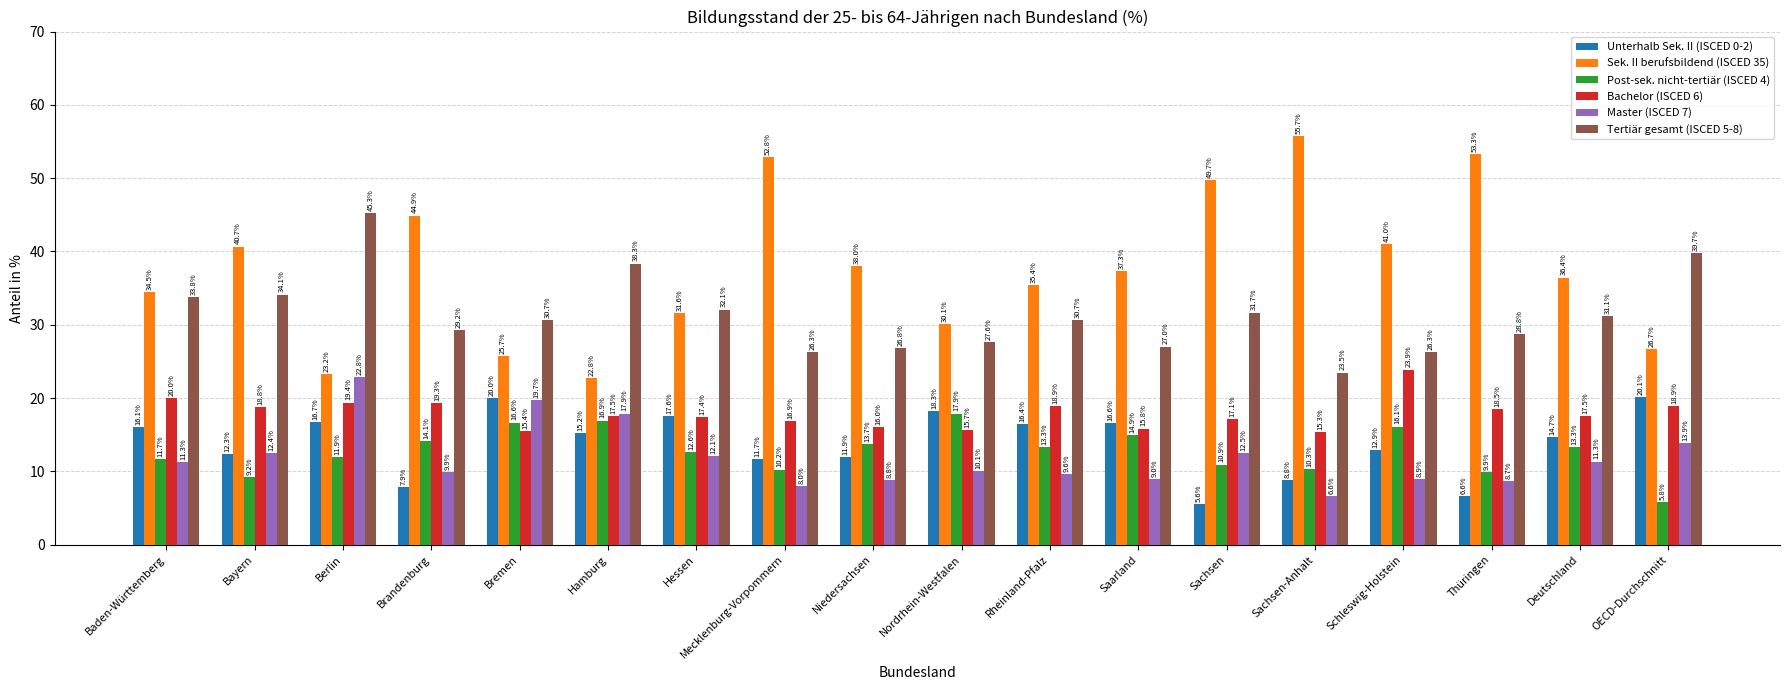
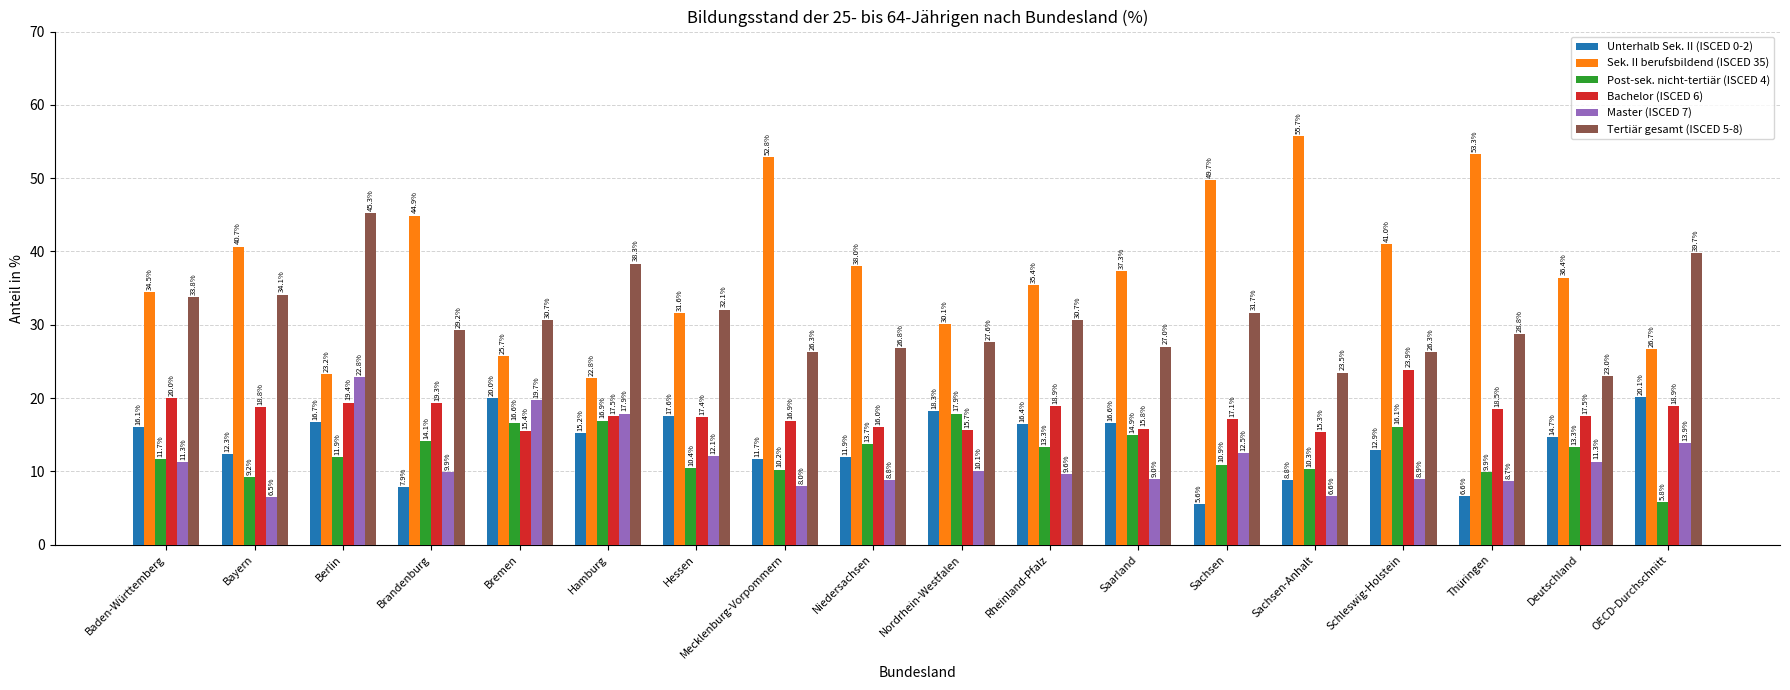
  {
    "Unterhalb Sek. II (ISCED 0-2)": {
      "Baden-Württemberg": "16.1%",
      "Bayern": "12.3%",
      "Berlin": "16.7%",
      "Brandenburg": "7.9%",
      "Bremen": "20.0%",
      "Hamburg": "15.2%",
      "Hessen": "17.6%",
      "Mecklenburg-Vorpommern": "11.7%",
      "Niedersachsen": "11.9%",
      "Nordrhein-Westfalen": "18.3%",
      "Rheinland-Pfalz": "16.4%",
      "Saarland": "16.6%",
      "Sachsen": "5.6%",
      "Sachsen-Anhalt": "8.8%",
      "Schleswig-Holstein": "12.9%",
      "Thüringen": "6.6%",
      "Deutschland": "14.7%",
      "OECD-Durchschnitt": "20.1%"
    },
    "Sek. II berufsbildend (ISCED 35)": {
      "Baden-Württemberg": "34.5%",
      "Bayern": "40.7%",
      "Berlin": "23.2%",
      "Brandenburg": "44.9%",
      "Bremen": "25.7%",
      "Hamburg": "22.8%",
      "Hessen": "31.6%",
      "Mecklenburg-Vorpommern": "52.8%",
      "Niedersachsen": "38.0%",
      "Nordrhein-Westfalen": "30.1%",
      "Rheinland-Pfalz": "35.4%",
      "Saarland": "37.3%",
      "Sachsen": "49.7%",
      "Sachsen-Anhalt": "55.7%",
      "Schleswig-Holstein": "41.0%",
      "Thüringen": "53.3%",
      "Deutschland": "36.4%",
      "OECD-Durchschnitt": "26.7%"
    },
    "Post-sek. nicht-tertiär (ISCED 4)": {
      "Baden-Württemberg": "11.7%",
      "Bayern": "9.2%",
      "Berlin": "11.9%",
      "Brandenburg": "14.1%",
      "Bremen": "16.6%",
      "Hamburg": "16.9%",
-     "Hessen": "12.6%",
+     "Hessen": "10.4%",
      "Mecklenburg-Vorpommern": "10.2%",
      "Niedersachsen": "13.7%",
      "Nordrhein-Westfalen": "17.9%",
      "Rheinland-Pfalz": "13.3%",
      "Saarland": "14.9%",
      "Sachsen": "10.9%",
      "Sachsen-Anhalt": "10.3%",
      "Schleswig-Holstein": "16.1%",
      "Thüringen": "9.9%",
      "Deutschland": "13.3%",
      "OECD-Durchschnitt": "5.8%"
    },
    "Bachelor (ISCED 6)": {
      "Baden-Württemberg": "20.0%",
      "Bayern": "18.8%",
      "Berlin": "19.4%",
      "Brandenburg": "19.3%",
      "Bremen": "15.4%",
      "Hamburg": "17.5%",
      "Hessen": "17.4%",
      "Mecklenburg-Vorpommern": "16.9%",
      "Niedersachsen": "16.0%",
      "Nordrhein-Westfalen": "15.7%",
      "Rheinland-Pfalz": "18.9%",
      "Saarland": "15.8%",
      "Sachsen": "17.1%",
      "Sachsen-Anhalt": "15.3%",
      "Schleswig-Holstein": "23.9%",
      "Thüringen": "18.5%",
      "Deutschland": "17.5%",
      "OECD-Durchschnitt": "18.9%"
    },
    "Master (ISCED 7)": {
      "Baden-Württemberg": "11.3%",
-     "Bayern": "12.4%",
+     "Bayern": "6.5%",
      "Berlin": "22.8%",
      "Brandenburg": "9.9%",
      "Bremen": "19.7%",
      "Hamburg": "17.9%",
      "Hessen": "12.1%",
      "Mecklenburg-Vorpommern": "8.0%",
      "Niedersachsen": "8.8%",
      "Nordrhein-Westfalen": "10.1%",
      "Rheinland-Pfalz": "9.6%",
      "Saarland": "9.0%",
      "Sachsen": "12.5%",
      "Sachsen-Anhalt": "6.6%",
      "Schleswig-Holstein": "8.9%",
      "Thüringen": "8.7%",
      "Deutschland": "11.3%",
      "OECD-Durchschnitt": "13.9%"
    },
    "Tertiär gesamt (ISCED 5-8)": {
      "Baden-Württemberg": "33.8%",
      "Bayern": "34.1%",
      "Berlin": "45.3%",
      "Brandenburg": "29.2%",
      "Bremen": "30.7%",
      "Hamburg": "38.3%",
      "Hessen": "32.1%",
      "Mecklenburg-Vorpommern": "26.3%",
      "Niedersachsen": "26.8%",
      "Nordrhein-Westfalen": "27.6%",
      "Rheinland-Pfalz": "30.7%",
      "Saarland": "27.0%",
      "Sachsen": "31.7%",
      "Sachsen-Anhalt": "23.5%",
      "Schleswig-Holstein": "26.3%",
      "Thüringen": "28.8%",
-     "Deutschland": "31.1%",
+     "Deutschland": "23.0%",
      "OECD-Durchschnitt": "39.7%"
    }
  }
